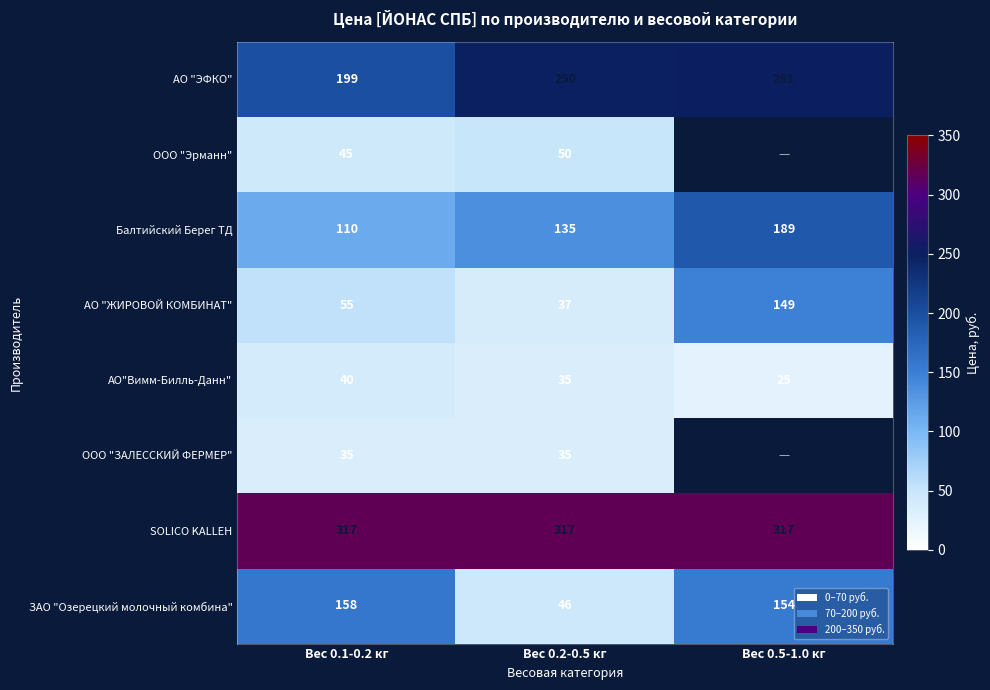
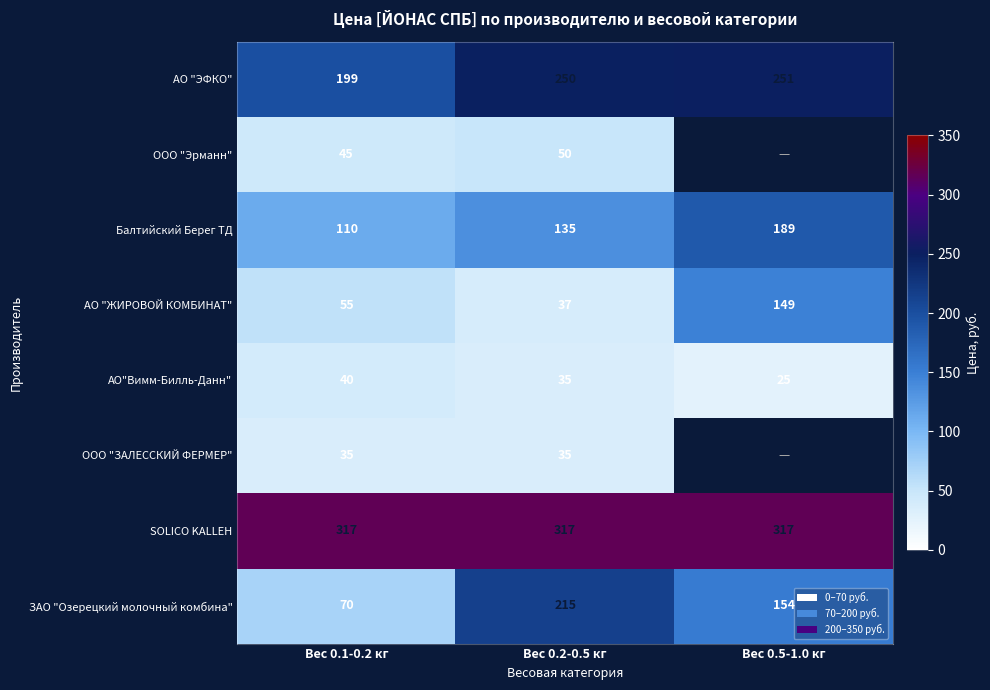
  {
    "АО \"ЭФКО\"": {
      "Вес 0.1-0.2 кг": 199
    },
    "ООО \"Эрманн\"": {
      "Вес 0.1-0.2 кг": 45,
      "Вес 0.2-0.5 кг": 50
    },
    "Балтийский Берег ТД": {
      "Вес 0.1-0.2 кг": 110,
      "Вес 0.2-0.5 кг": 135,
      "Вес 0.5-1.0 кг": 189
    },
    "АО \"ЖИРОВОЙ КОМБИНАТ\"": {
      "Вес 0.1-0.2 кг": 55,
      "Вес 0.5-1.0 кг": 149
    },
    "SOLICO KALLEH": {
      "Вес 0.1-0.2 кг": 317,
      "Вес 0.2-0.5 кг": 317,
      "Вес 0.5-1.0 кг": 317
    },
    "ЗАО \"Озерецкий молочный комбина\"": {
-     "Вес 0.1-0.2 кг": 158,
-     "Вес 0.2-0.5 кг": 46
+     "Вес 0.1-0.2 кг": 70,
+     "Вес 0.2-0.5 кг": 215
    }
  }
